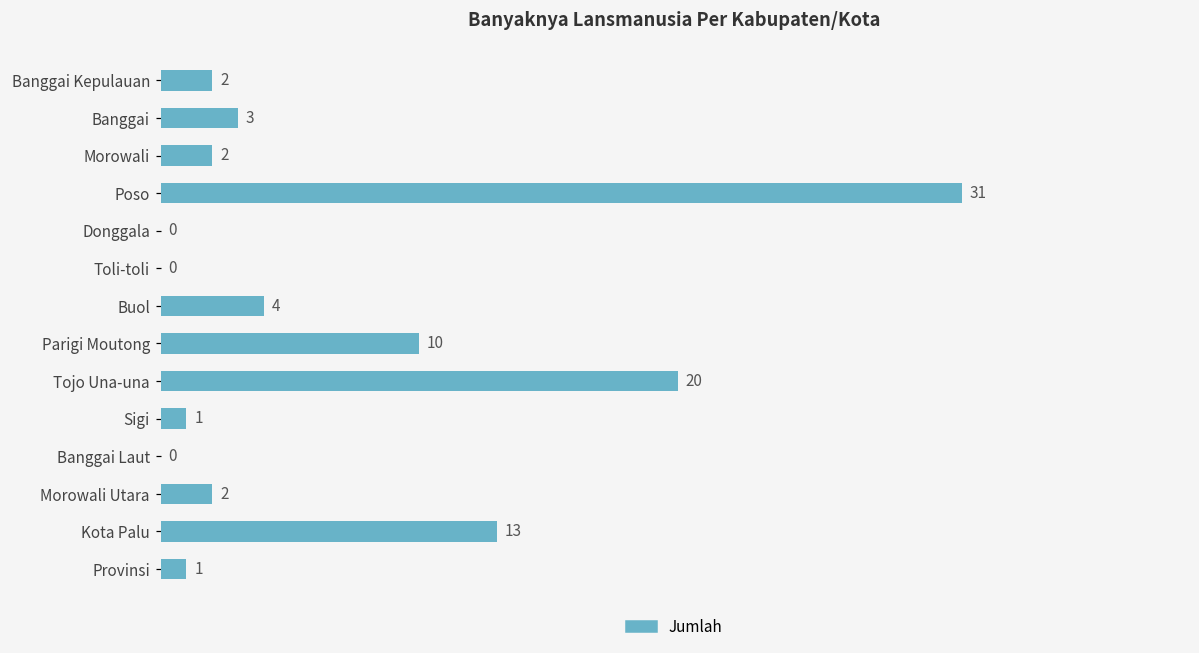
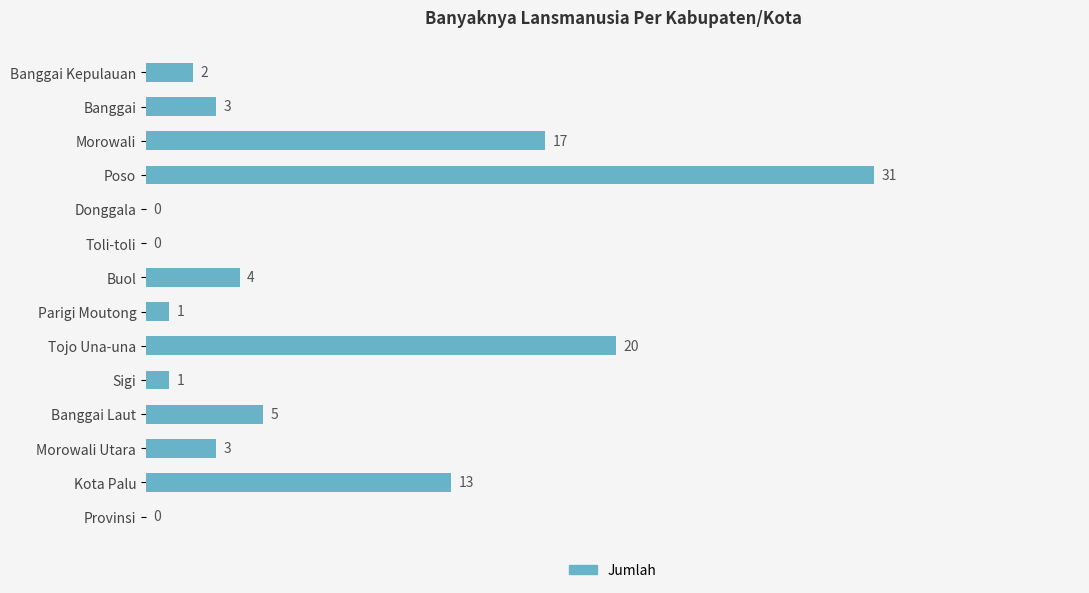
  {
    "Banggai Kepulauan": 2,
    "Banggai": 3,
-   "Morowali": 2,
+   "Morowali": 17,
    "Poso": 31,
    "Donggala": 0,
    "Toli-toli": 0,
    "Buol": 4,
-   "Parigi Moutong": 10,
+   "Parigi Moutong": 1,
    "Tojo Una-una": 20,
    "Sigi": 1,
-   "Banggai Laut": 0,
-   "Morowali Utara": 2,
+   "Banggai Laut": 5,
+   "Morowali Utara": 3,
    "Kota Palu": 13,
-   "Provinsi": 1
+   "Provinsi": 0
  }
